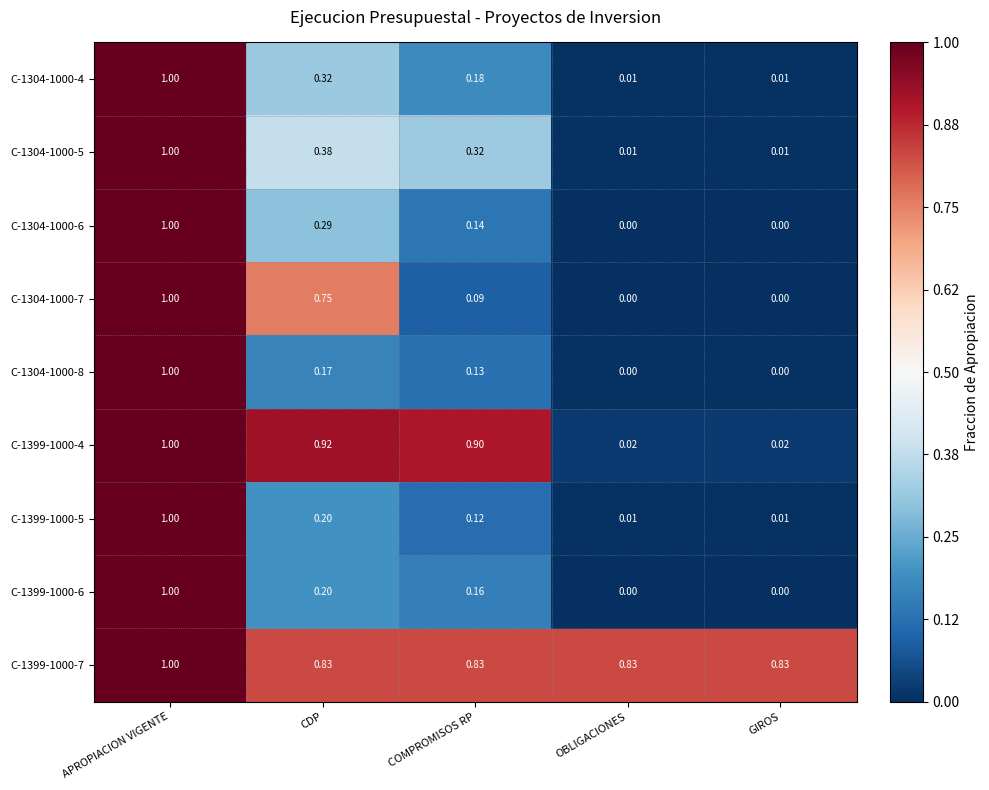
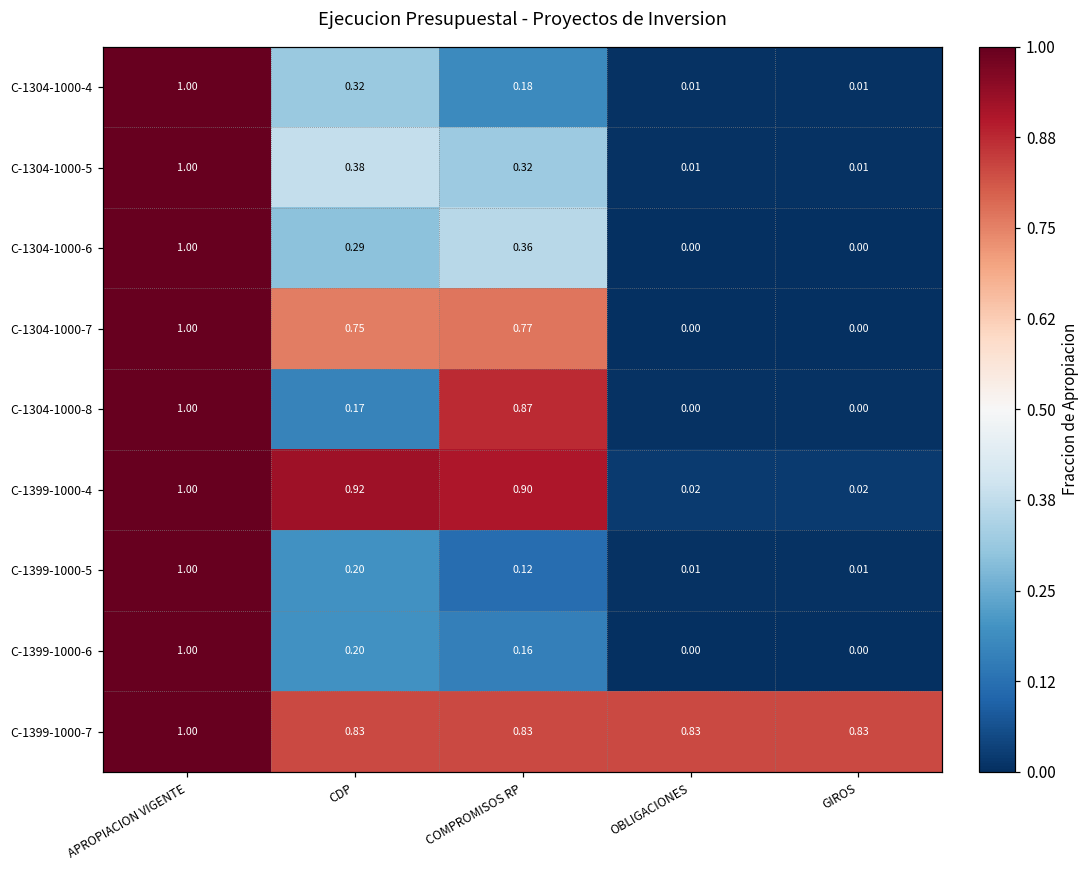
  {
    "C-1304-1000-4": {
      "APROPIACION VIGENTE": 1.00,
      "CDP": 0.32,
      "COMPROMISOS RP": 0.18,
      "OBLIGACIONES": 0.01,
      "GIROS": 0.01
    },
    "C-1304-1000-5": {
      "APROPIACION VIGENTE": 1.00,
      "CDP": 0.38,
      "COMPROMISOS RP": 0.32,
      "OBLIGACIONES": 0.01,
      "GIROS": 0.01
    },
    "C-1304-1000-6": {
      "APROPIACION VIGENTE": 1.00,
      "CDP": 0.29,
-     "COMPROMISOS RP": 0.14,
+     "COMPROMISOS RP": 0.36,
      "OBLIGACIONES": 0.00,
      "GIROS": 0.00
    },
    "C-1304-1000-7": {
      "APROPIACION VIGENTE": 1.00,
      "CDP": 0.75,
-     "COMPROMISOS RP": 0.09,
+     "COMPROMISOS RP": 0.77,
      "OBLIGACIONES": 0.00,
      "GIROS": 0.00
    },
    "C-1304-1000-8": {
      "APROPIACION VIGENTE": 1.00,
      "CDP": 0.17,
-     "COMPROMISOS RP": 0.13,
+     "COMPROMISOS RP": 0.87,
      "OBLIGACIONES": 0.00,
      "GIROS": 0.00
    },
    "C-1399-1000-4": {
      "APROPIACION VIGENTE": 1.00,
      "CDP": 0.92,
      "COMPROMISOS RP": 0.90,
      "OBLIGACIONES": 0.02,
      "GIROS": 0.02
    },
    "C-1399-1000-5": {
      "APROPIACION VIGENTE": 1.00,
      "CDP": 0.20,
      "COMPROMISOS RP": 0.12,
      "OBLIGACIONES": 0.01,
      "GIROS": 0.01
    },
    "C-1399-1000-6": {
      "APROPIACION VIGENTE": 1.00,
      "CDP": 0.20,
      "COMPROMISOS RP": 0.16,
      "OBLIGACIONES": 0.00,
      "GIROS": 0.00
    },
    "C-1399-1000-7": {
      "APROPIACION VIGENTE": 1.00,
      "CDP": 0.83,
      "COMPROMISOS RP": 0.83,
      "OBLIGACIONES": 0.83,
      "GIROS": 0.83
    }
  }
